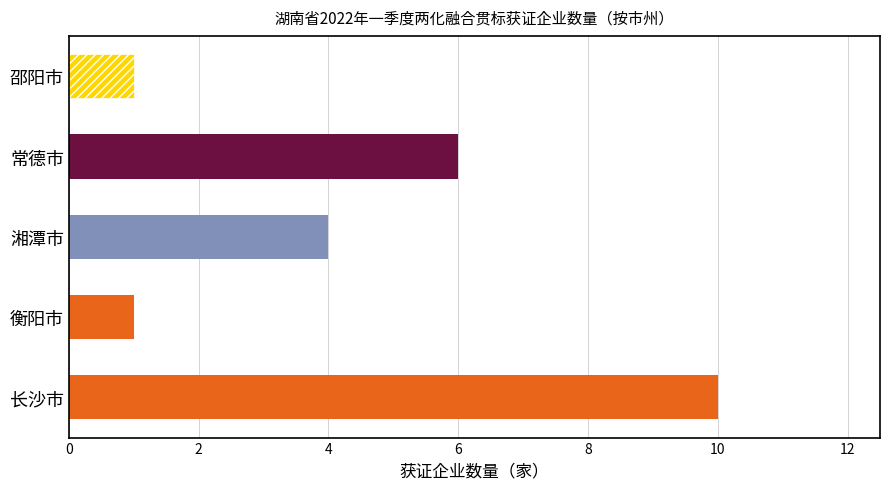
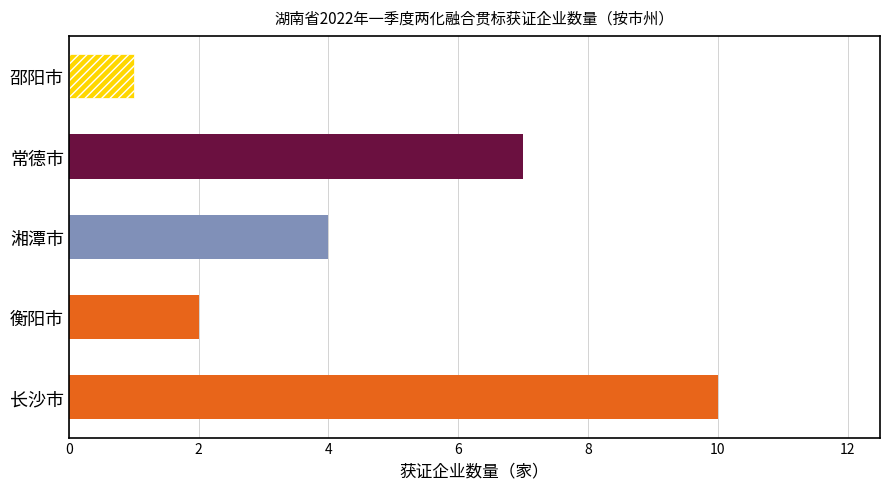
  {
    "邵阳市": 1,
-   "常德市": 6,
+   "常德市": 7,
    "湘潭市": 4,
-   "衡阳市": 1,
+   "衡阳市": 2,
    "长沙市": 10
  }
